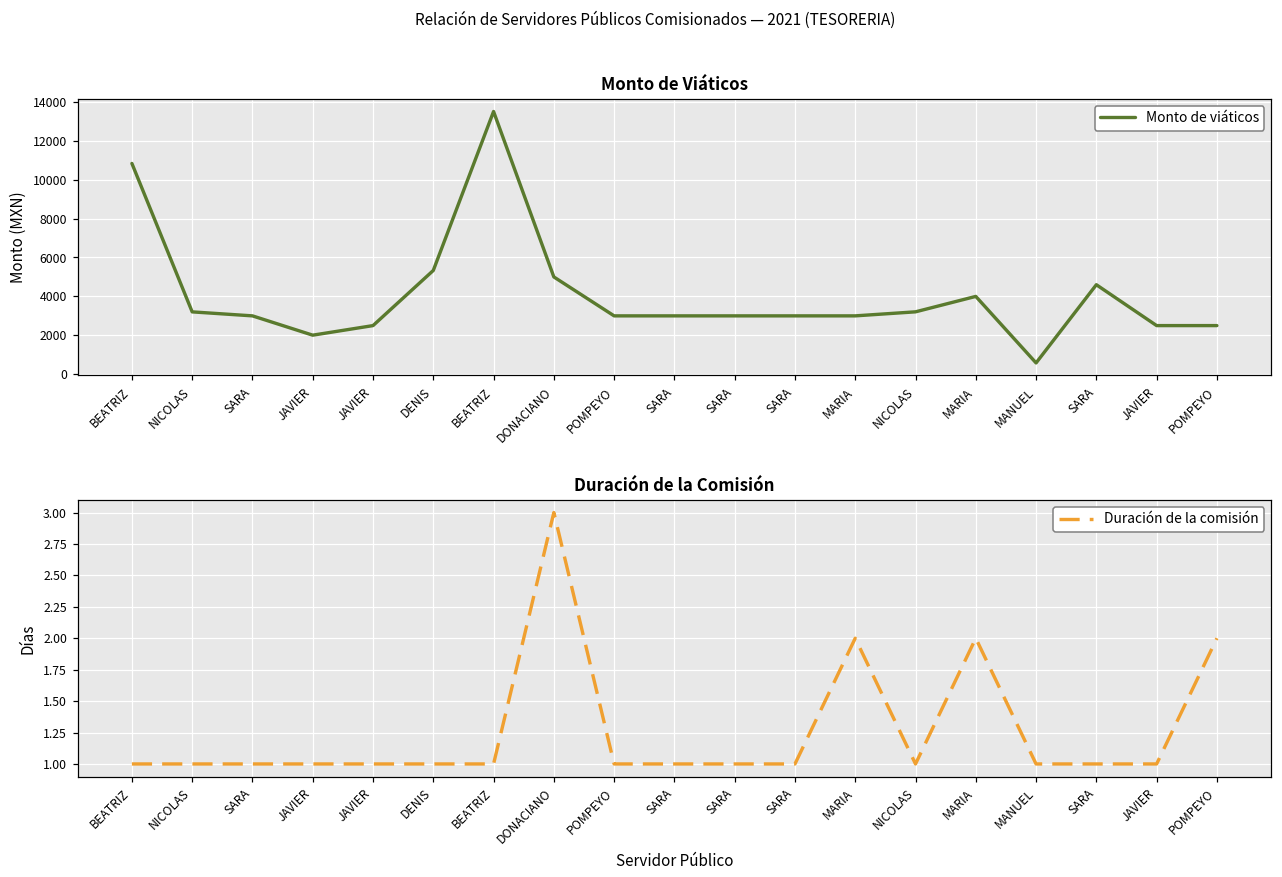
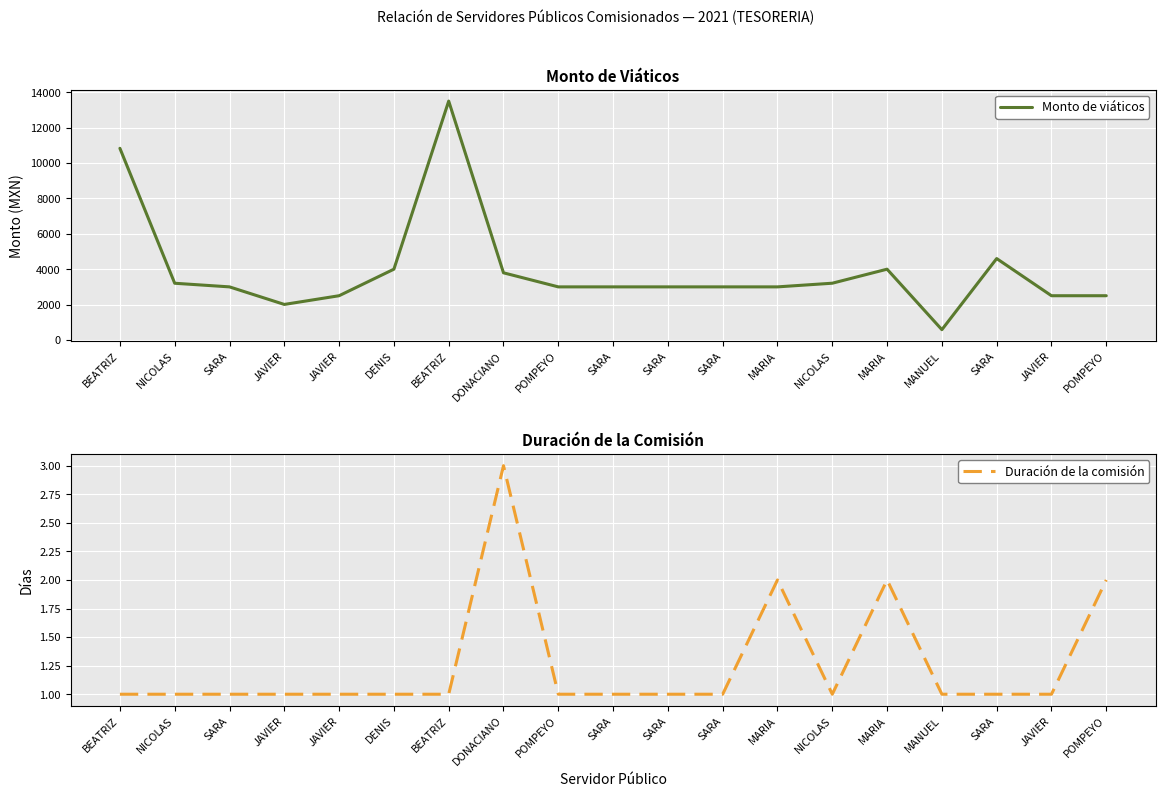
  {
    "Monto de Viáticos": {
-     "DENIS": 5300,
-     "DONACIANO": 5000,
+     "DENIS": 4000,
+     "DONACIANO": 3800,
      "MANUEL": 600
    },
    "Duración de la Comisión": {
      "DENIS": 1.00,
      "DONACIANO": 3.00,
      "MANUEL": 1.00
    }
  }
